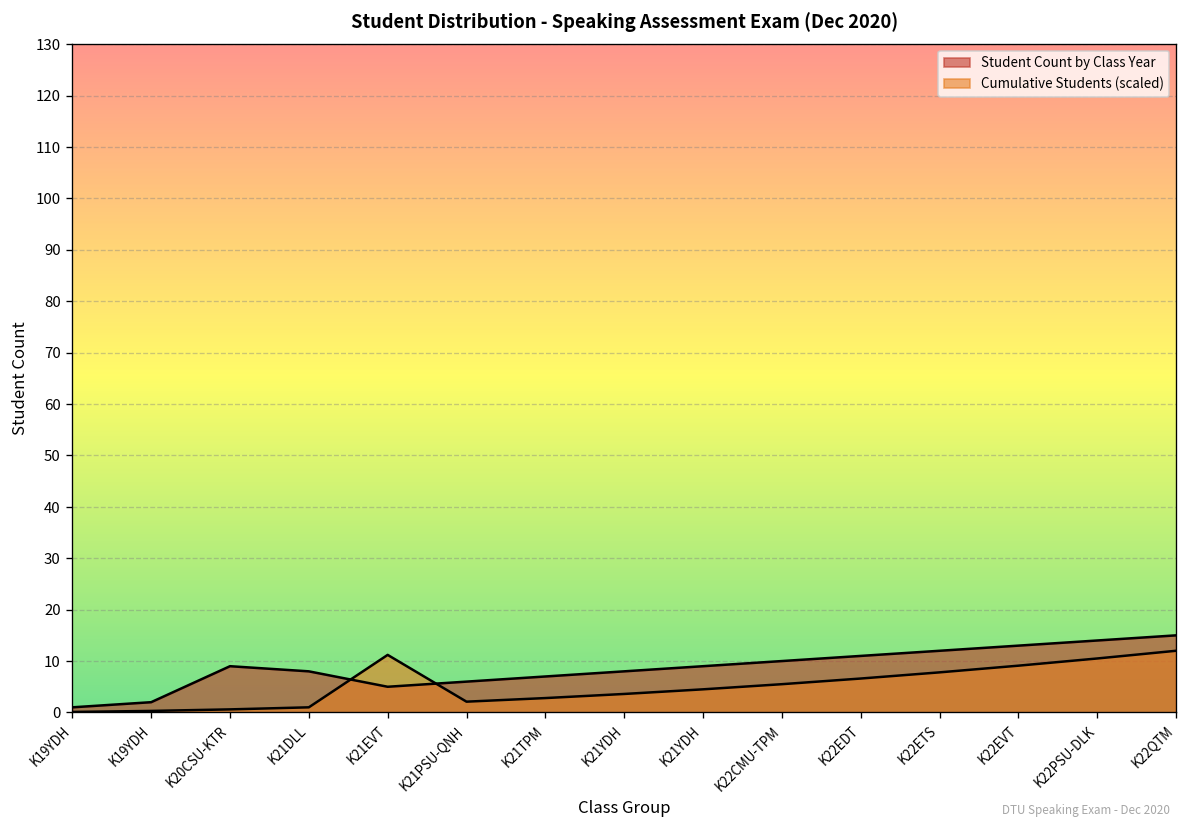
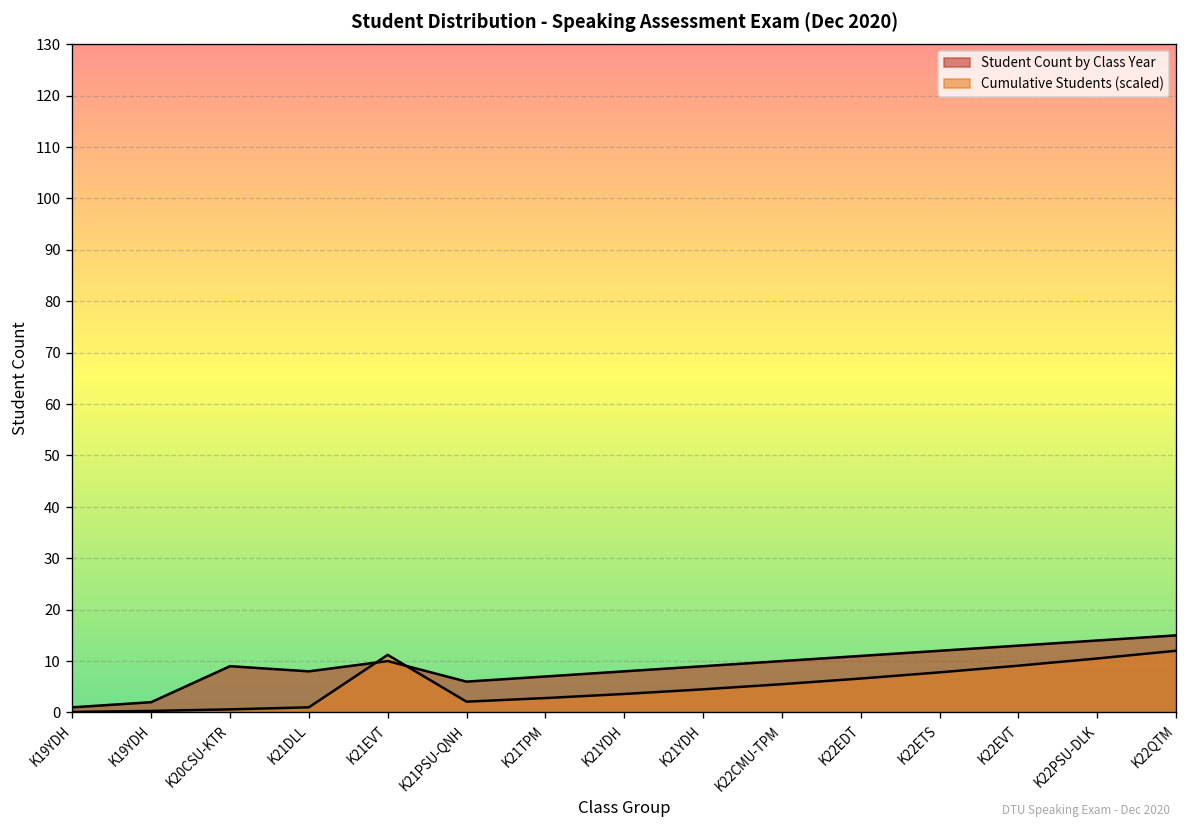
  {
    "Student Count by Class Year": {
      "K20CSU-KTR": 9,
      "K21DLL": 8,
-     "K21EVT": 5,
+     "K21EVT": 10,
      "K21PSU-QNH": 6,
      "K21TPM": 7,
      "K22CMU-TPM": 10,
      "K22EDT": 11,
      "K22ETS": 12,
      "K22EVT": 13,
      "K22PSU-DLK": 14,
      "K22QTM": 15
    },
    "Cumulative Students (scaled)": {
      "K20CSU-KTR": 1,
      "K21DLL": 1,
      "K21EVT": 11,
      "K21PSU-QNH": 2,
      "K21TPM": 3,
      "K22CMU-TPM": 6,
      "K22EDT": 7,
      "K22ETS": 8,
      "K22EVT": 9,
      "K22PSU-DLK": 11,
      "K22QTM": 12
    }
  }
